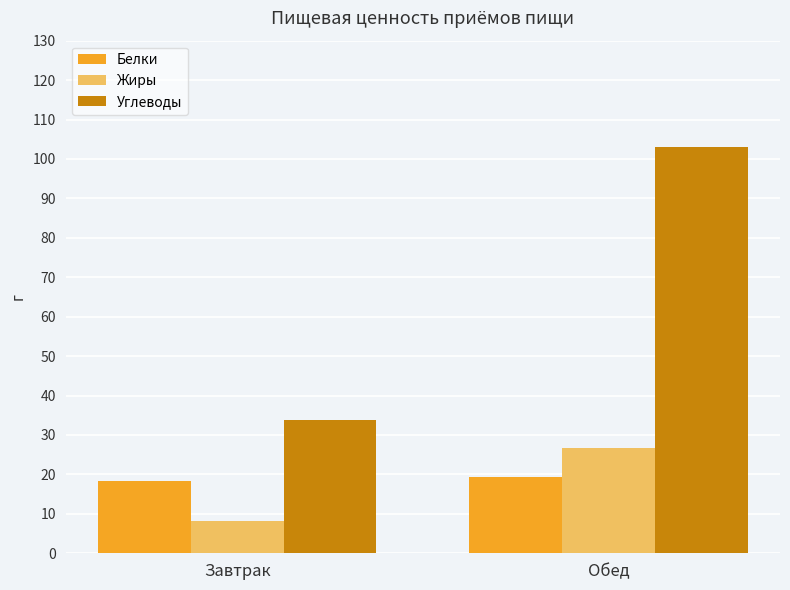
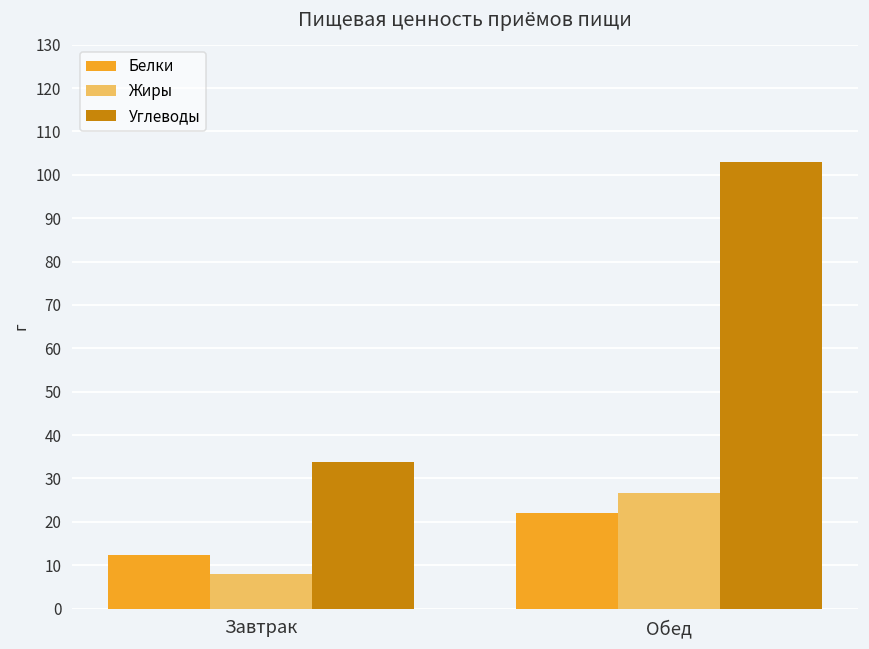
  {
    "Белки": {
-     "Завтрак": 18,
-     "Обед": 19
+     "Завтрак": 12,
+     "Обед": 22
    },
    "Жиры": {
      "Завтрак": 8,
      "Обед": 27
    },
    "Углеводы": {
      "Завтрак": 34,
      "Обед": 103
    }
  }
